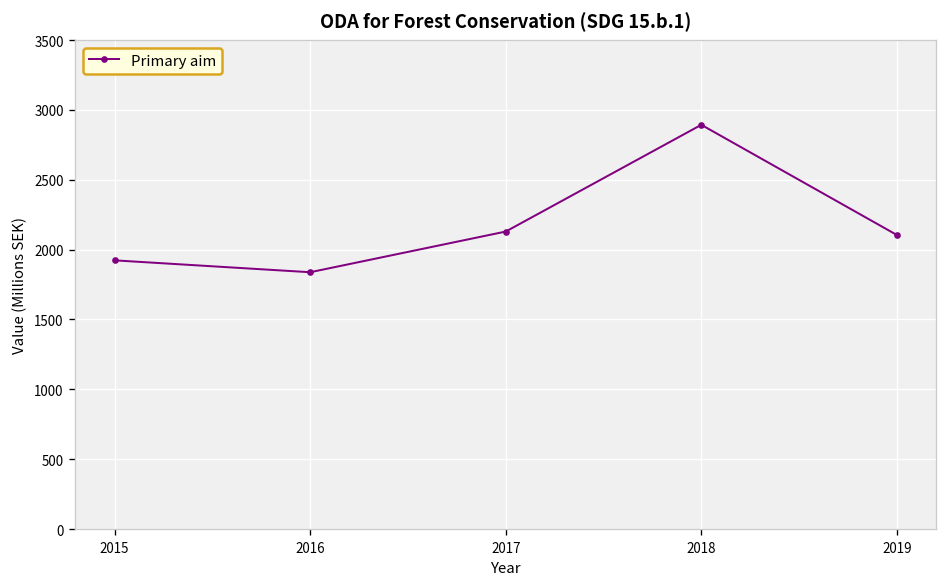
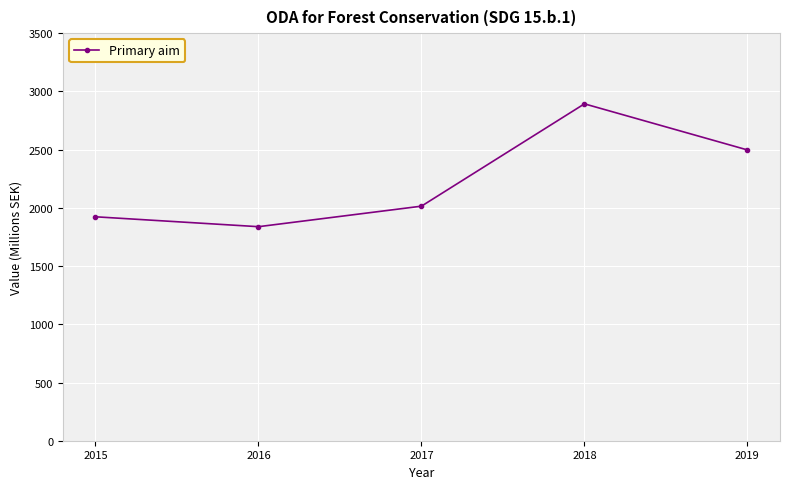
  {
    "2015": 1920,
    "2016": 1840,
-   "2017": 2130,
+   "2017": 2010,
    "2018": 2890,
-   "2019": 2100
+   "2019": 2500
  }
